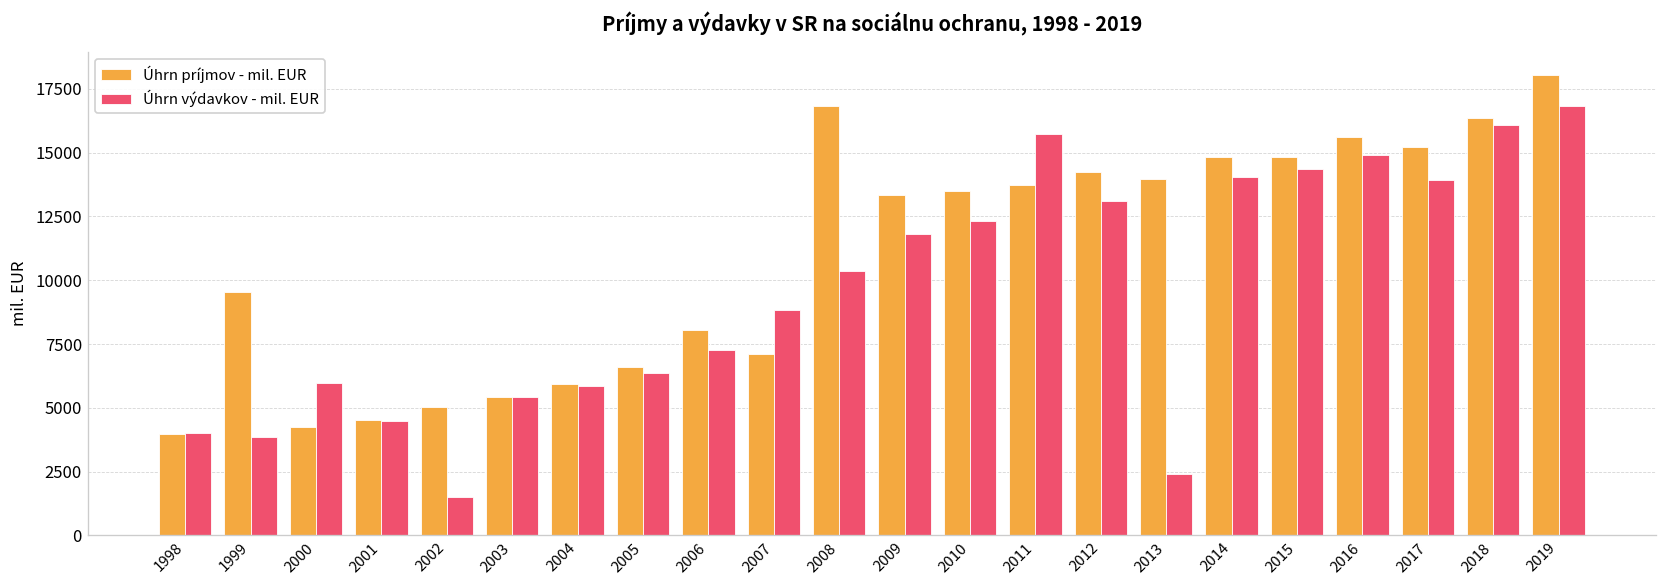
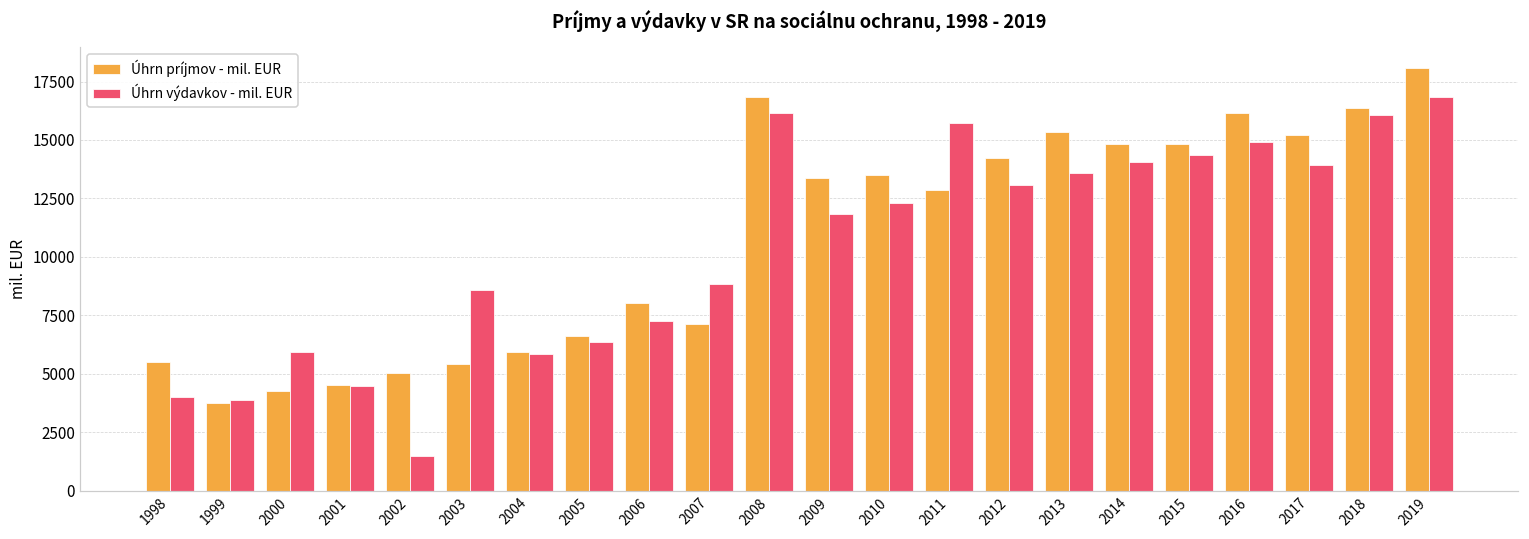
  {
    "Úhrn príjmov - mil. EUR": {
-     "1998": 4000,
-     "1999": 9500,
+     "1998": 5500,
+     "1999": 3800,
      "2000": 4300,
      "2001": 4500,
      "2002": 5000,
      "2003": 5400,
      "2004": 5900,
      "2005": 6600,
      "2006": 8000,
      "2007": 7100,
      "2008": 16800,
      "2009": 13400,
      "2010": 13500,
-     "2011": 13700,
+     "2011": 12800,
      "2012": 14200,
-     "2013": 14000,
+     "2013": 15300,
      "2014": 14800,
      "2015": 14800,
-     "2016": 15600,
+     "2016": 16200,
      "2017": 15200,
      "2018": 16400,
      "2019": 18100
    },
    "Úhrn výdavkov - mil. EUR": {
      "1998": 4000,
      "1999": 3900,
      "2000": 6000,
      "2001": 4500,
      "2002": 1500,
-     "2003": 5400,
+     "2003": 8600,
      "2004": 5800,
      "2005": 6300,
      "2006": 7300,
      "2007": 8800,
-     "2008": 10400,
+     "2008": 16100,
      "2009": 11800,
      "2010": 12300,
      "2011": 15700,
      "2012": 13100,
-     "2013": 2400,
+     "2013": 13600,
      "2014": 14100,
      "2015": 14400,
      "2016": 14900,
      "2017": 13900,
      "2018": 16100,
      "2019": 16800
    }
  }
